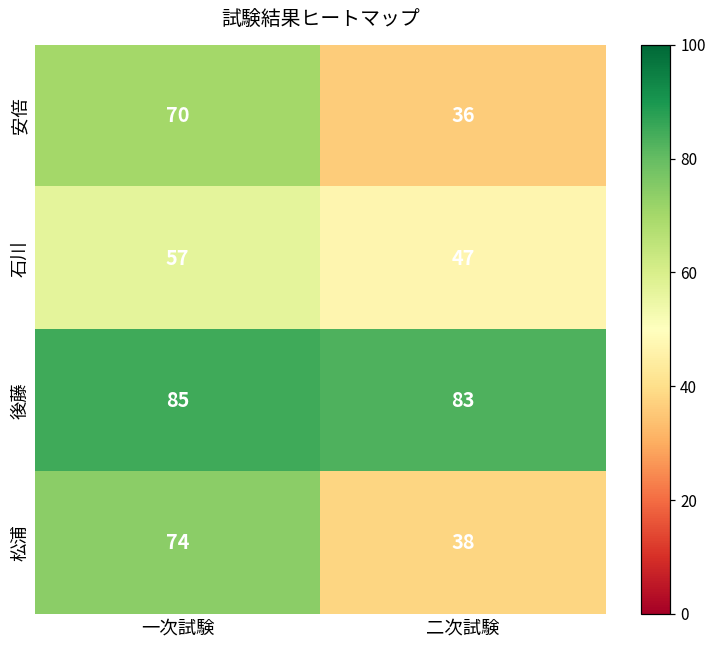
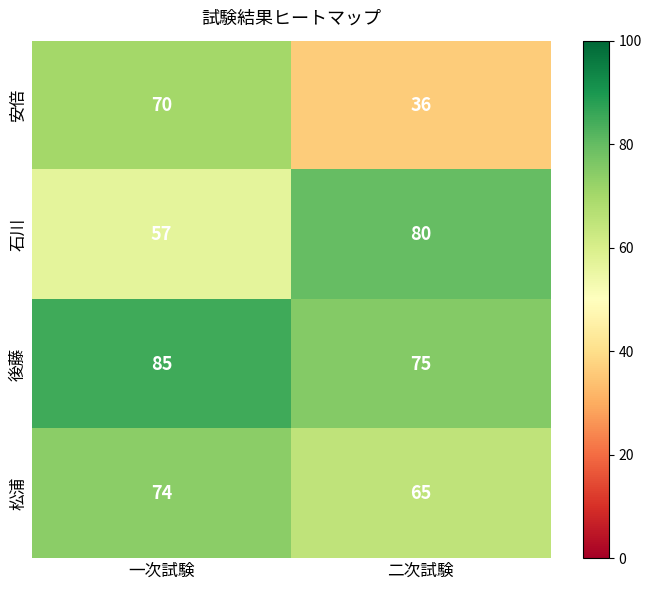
  {
    "安倍": {
      "一次試験": 70,
      "二次試験": 36
    },
    "石川": {
      "一次試験": 57,
-     "二次試験": 47
+     "二次試験": 80
    },
    "後藤": {
      "一次試験": 85,
-     "二次試験": 83
+     "二次試験": 75
    },
    "松浦": {
      "一次試験": 74,
-     "二次試験": 38
+     "二次試験": 65
    }
  }
